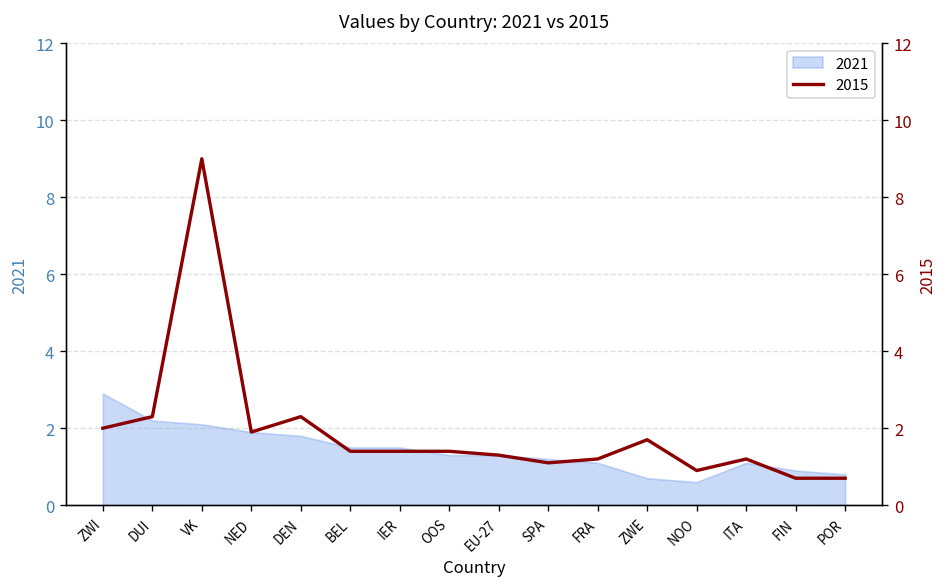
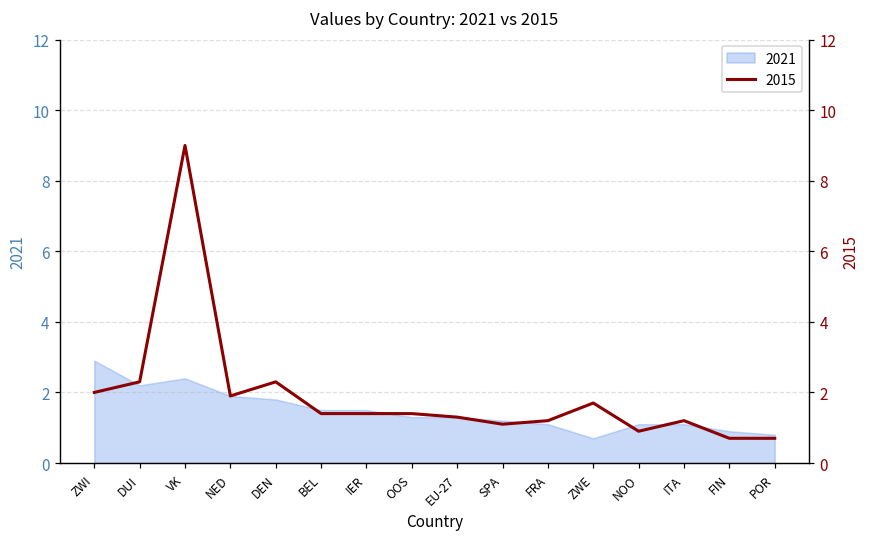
  {
    "2021": {
      "ZWI": 2.9,
      "DUI": 2.2,
-     "VK": 2.1,
+     "VK": 2.4,
      "NED": 1.9,
      "DEN": 1.8,
      "BEL": 1.5,
      "IER": 1.5,
      "OOS": 1.3,
      "EU-27": 1.3,
      "SPA": 1.2,
      "FRA": 1.1,
      "ZWE": 0.7,
-     "NOO": 0.6,
+     "NOO": 1.1,
      "ITA": 1.1,
      "FIN": 0.9,
      "POR": 0.8
    },
    "2015": {
      "ZWI": 2.0,
      "DUI": 2.3,
      "VK": 9.0,
      "NED": 1.9,
      "DEN": 2.3,
      "BEL": 1.4,
      "IER": 1.4,
      "OOS": 1.4,
      "EU-27": 1.3,
      "SPA": 1.1,
      "FRA": 1.2,
      "ZWE": 1.7,
      "NOO": 0.9,
      "ITA": 1.2,
      "FIN": 0.7,
      "POR": 0.7
    }
  }
